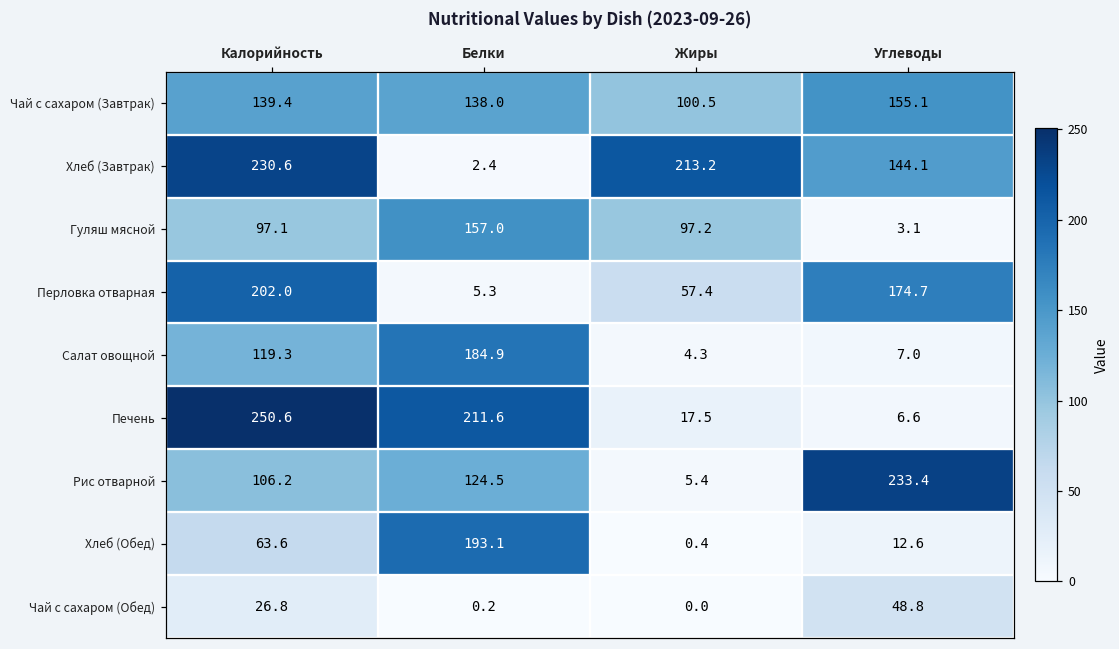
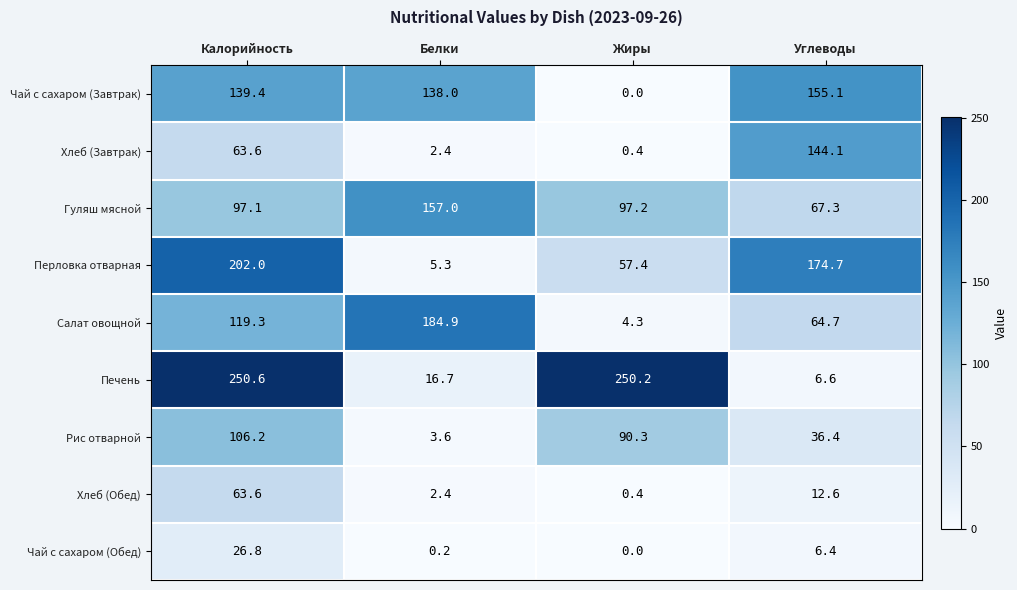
  {
    "Чай с сахаром (Завтрак)": {
      "Калорийность": 139.4,
      "Белки": 138.0,
-     "Жиры": 100.5,
+     "Жиры": 0.0,
      "Углеводы": 155.1
    },
    "Хлеб (Завтрак)": {
-     "Калорийность": 230.6,
+     "Калорийность": 63.6,
      "Белки": 2.4,
-     "Жиры": 213.2,
+     "Жиры": 0.4,
      "Углеводы": 144.1
    },
    "Гуляш мясной": {
      "Калорийность": 97.1,
      "Белки": 157.0,
      "Жиры": 97.2,
-     "Углеводы": 3.1
+     "Углеводы": 67.3
    },
    "Перловка отварная": {
      "Калорийность": 202.0,
      "Белки": 5.3,
      "Жиры": 57.4,
      "Углеводы": 174.7
    },
    "Салат овощной": {
      "Калорийность": 119.3,
      "Белки": 184.9,
      "Жиры": 4.3,
-     "Углеводы": 7.0
+     "Углеводы": 64.7
    },
    "Печень": {
      "Калорийность": 250.6,
-     "Белки": 211.6,
-     "Жиры": 17.5,
+     "Белки": 16.7,
+     "Жиры": 250.2,
      "Углеводы": 6.6
    },
    "Рис отварной": {
      "Калорийность": 106.2,
-     "Белки": 124.5,
-     "Жиры": 5.4,
-     "Углеводы": 233.4
+     "Белки": 3.6,
+     "Жиры": 90.3,
+     "Углеводы": 36.4
    },
    "Хлеб (Обед)": {
      "Калорийность": 63.6,
-     "Белки": 193.1,
+     "Белки": 2.4,
      "Жиры": 0.4,
      "Углеводы": 12.6
    },
    "Чай с сахаром (Обед)": {
      "Калорийность": 26.8,
      "Белки": 0.2,
      "Жиры": 0.0,
-     "Углеводы": 48.8
+     "Углеводы": 6.4
    }
  }
